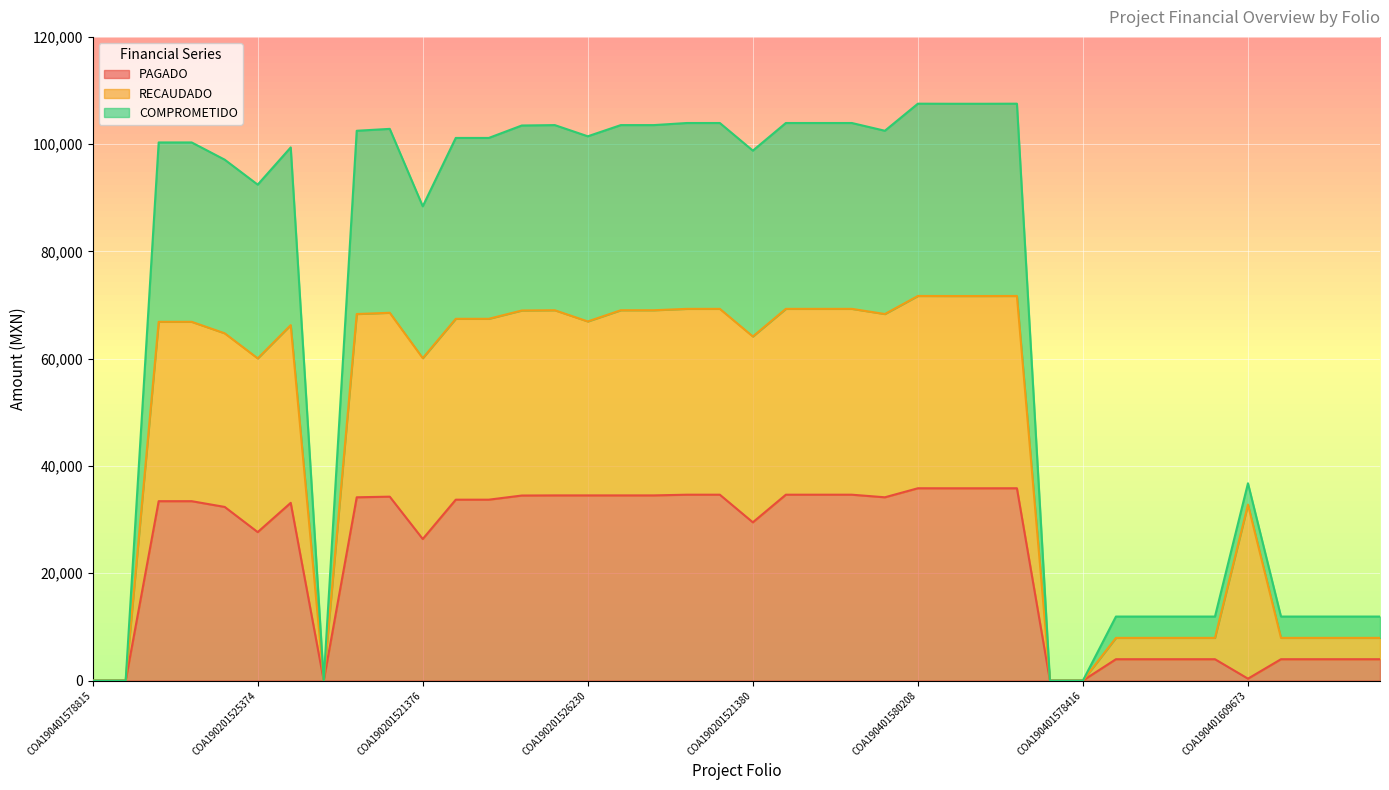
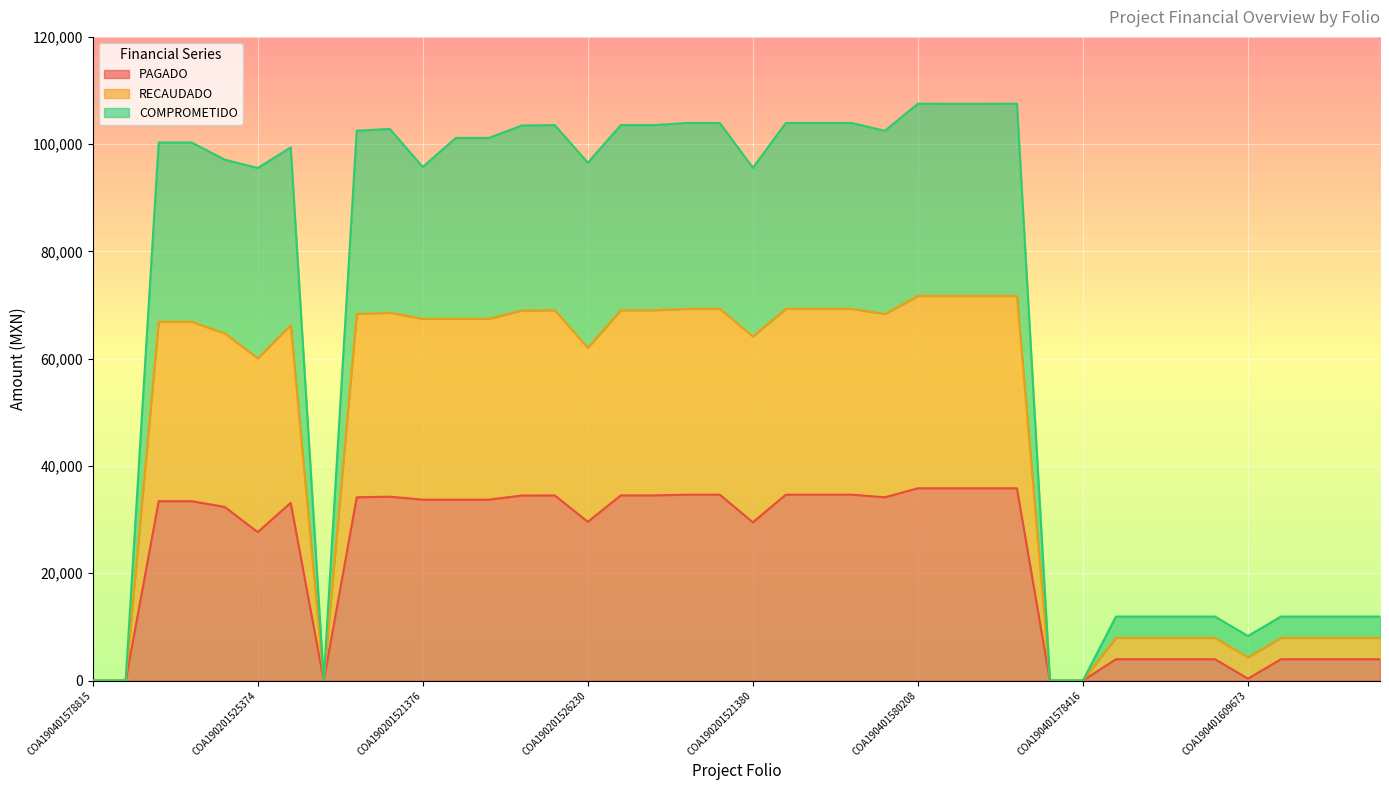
  {
    "PAGADO": {
      "COA190201525374": "28,000",
-     "COA190201521376": "26,000",
-     "COA190201526230": "35,000",
+     "COA190201521376": "34,000",
+     "COA190201526230": "30,000",
      "COA190201521380": "29,000",
      "COA190401580208": "36,000",
      "COA190401609673": "0"
    },
    "RECAUDADO": {
      "COA190201525374": "32,000",
      "COA190201521376": "34,000",
      "COA190201526230": "32,000",
      "COA190201521380": "35,000",
      "COA190401580208": "36,000",
-     "COA190401609673": "32,000"
+     "COA190401609673": "4,000"
    },
    "COMPROMETIDO": {
-     "COA190201525374": "32,000",
-     "COA190201521380": "35,000",
+     "COA190201525374": "35,000",
+     "COA190201521380": "31,000",
      "COA190401580208": "108,000"
    }
  }
